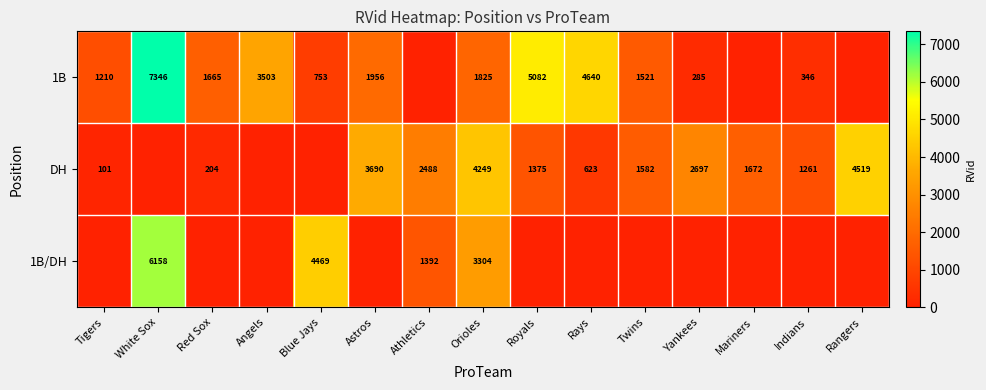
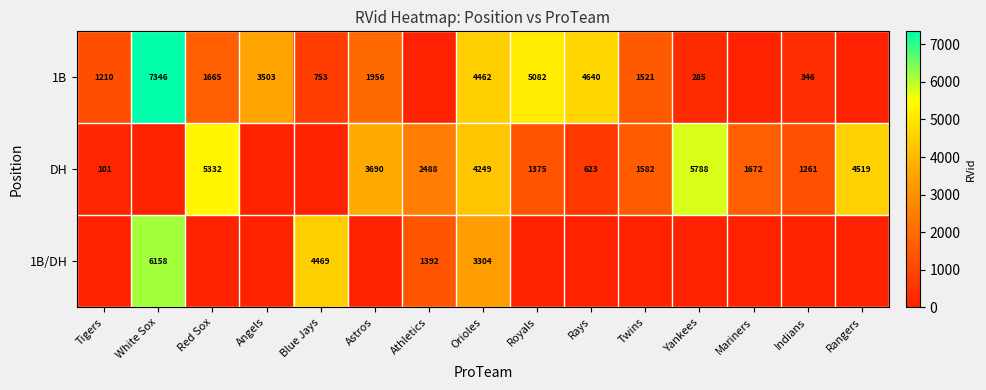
  {
    "1B": {
      "Tigers": 1210,
      "White Sox": 7346,
      "Red Sox": 1665,
      "Angels": 3503,
      "Blue Jays": 753,
      "Astros": 1956,
-     "Orioles": 1825,
+     "Orioles": 4462,
      "Royals": 5082,
      "Rays": 4640,
      "Twins": 1521,
      "Yankees": 285,
      "Indians": 346
    },
    "DH": {
      "Tigers": 101,
-     "Red Sox": 204,
+     "Red Sox": 5332,
      "Astros": 3690,
      "Athletics": 2488,
      "Orioles": 4249,
      "Royals": 1375,
      "Rays": 623,
      "Twins": 1582,
-     "Yankees": 2697,
+     "Yankees": 5788,
      "Mariners": 1672,
      "Indians": 1261,
      "Rangers": 4519
    },
    "1B/DH": {
      "White Sox": 6158,
      "Blue Jays": 4469,
      "Athletics": 1392,
      "Orioles": 3304
    }
  }
